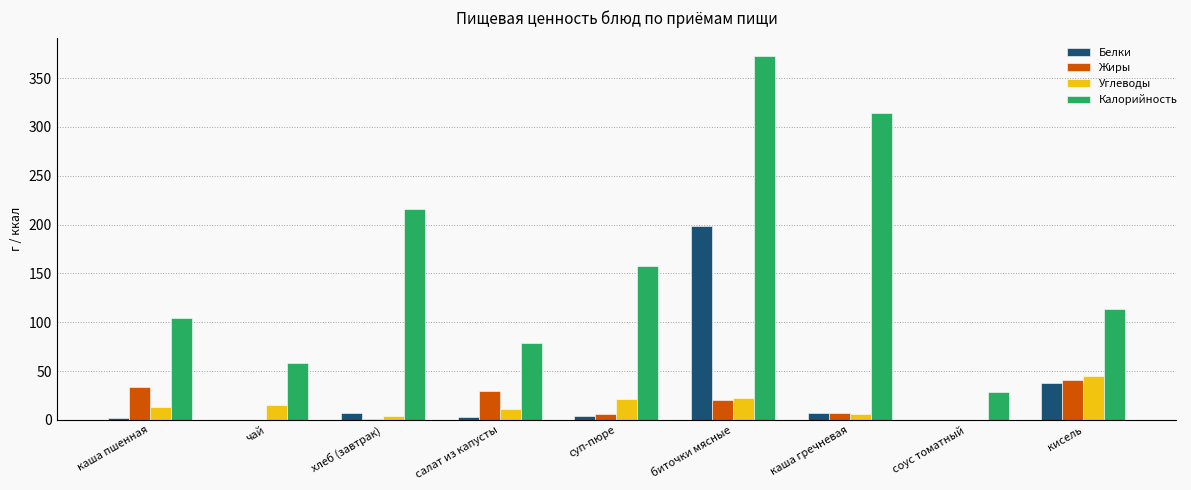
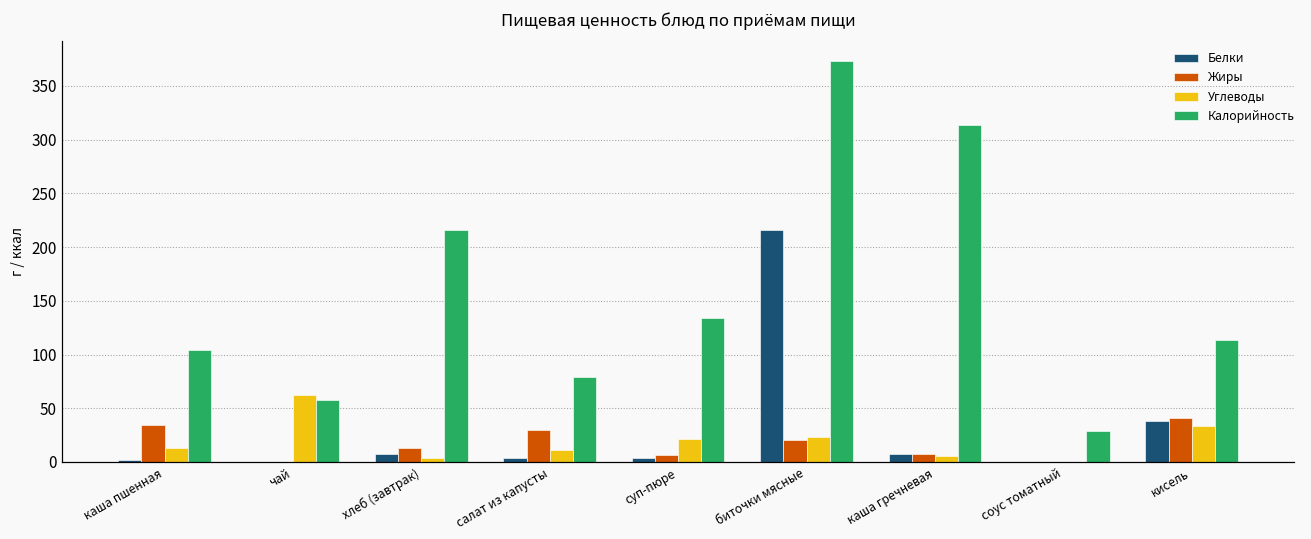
  {
    "Белки": {
      "чай": 0,
      "хлеб (завтрак)": 10,
      "салат из капусты": 0,
      "суп-пюре": 0,
-     "биточки мясные": 200,
+     "биточки мясные": 220,
      "каша гречневая": 10,
      "соус томатный": 0,
      "кисель": 40
    },
    "Жиры": {
      "каша пшенная": 30,
      "чай": 0,
-     "хлеб (завтрак)": 0,
+     "хлеб (завтрак)": 10,
      "салат из капусты": 30,
      "суп-пюре": 10,
      "биточки мясные": 20,
      "каша гречневая": 10,
      "соус томатный": 0,
      "кисель": 40
    },
    "Углеводы": {
      "каша пшенная": 10,
-     "чай": 20,
+     "чай": 60,
      "хлеб (завтрак)": 0,
      "салат из капусты": 10,
      "суп-пюре": 20,
      "биточки мясные": 20,
      "каша гречневая": 10,
      "соус томатный": 0,
-     "кисель": 40
+     "кисель": 30
    },
    "Калорийность": {
      "каша пшенная": 100,
      "чай": 60,
      "хлеб (завтрак)": 220,
      "салат из капусты": 80,
-     "суп-пюре": 160,
+     "суп-пюре": 130,
      "биточки мясные": 370,
      "каша гречневая": 310,
      "соус томатный": 30,
      "кисель": 110
    }
  }
